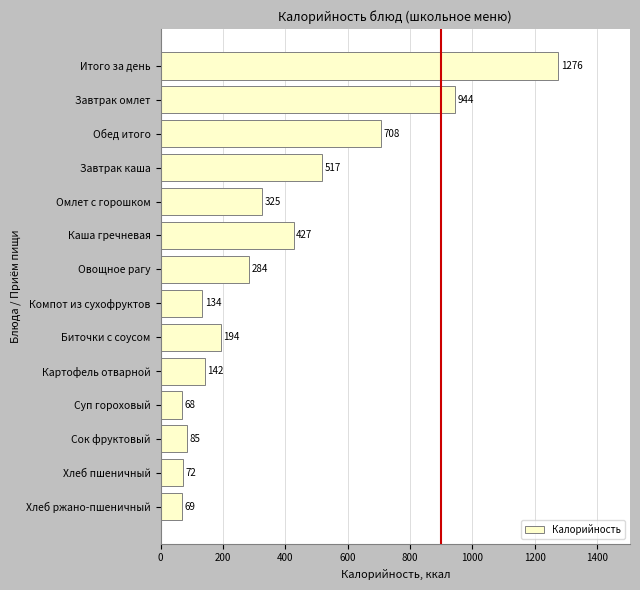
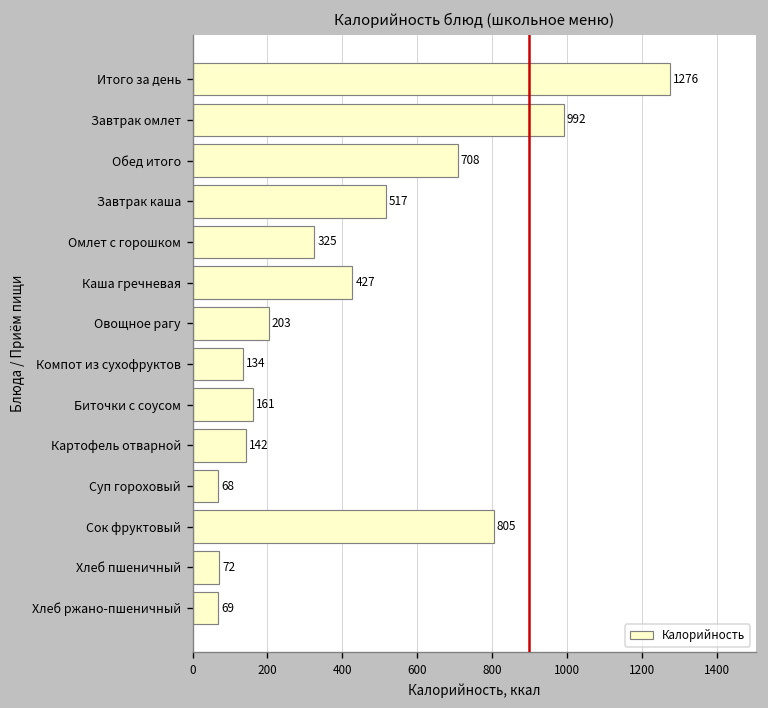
  {
    "Итого за день": 1276,
-   "Завтрак омлет": 944,
+   "Завтрак омлет": 992,
    "Обед итого": 708,
    "Завтрак каша": 517,
    "Омлет с горошком": 325,
    "Каша гречневая": 427,
-   "Овощное рагу": 284,
+   "Овощное рагу": 203,
    "Компот из сухофруктов": 134,
-   "Биточки с соусом": 194,
+   "Биточки с соусом": 161,
    "Картофель отварной": 142,
    "Суп гороховый": 68,
-   "Сок фруктовый": 85,
+   "Сок фруктовый": 805,
    "Хлеб пшеничный": 72,
    "Хлеб ржано-пшеничный": 69
  }
